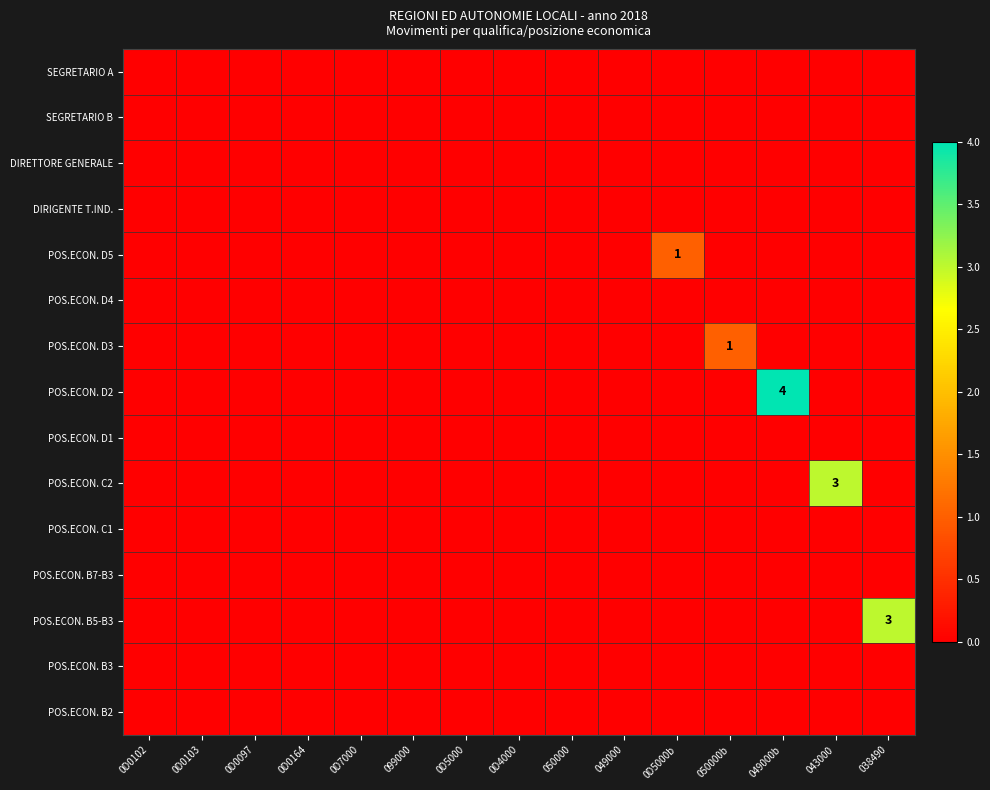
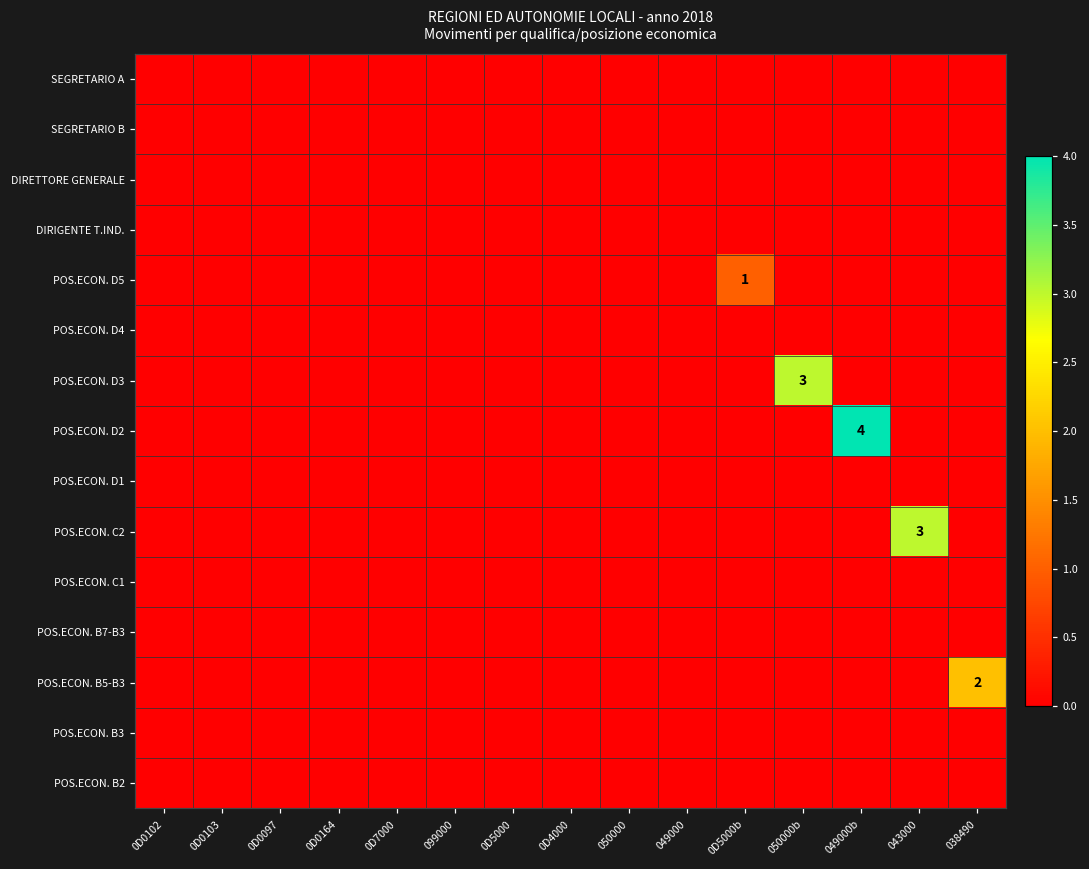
  {
    "POS.ECON. D5": {
      "0D5000b": 1
    },
    "POS.ECON. D3": {
-     "050000b": 1
+     "050000b": 3
    },
    "POS.ECON. D2": {
      "049000b": 4
    },
    "POS.ECON. C2": {
      "043000": 3
    },
    "POS.ECON. B5-B3": {
-     "038490": 3
+     "038490": 2
    }
  }
